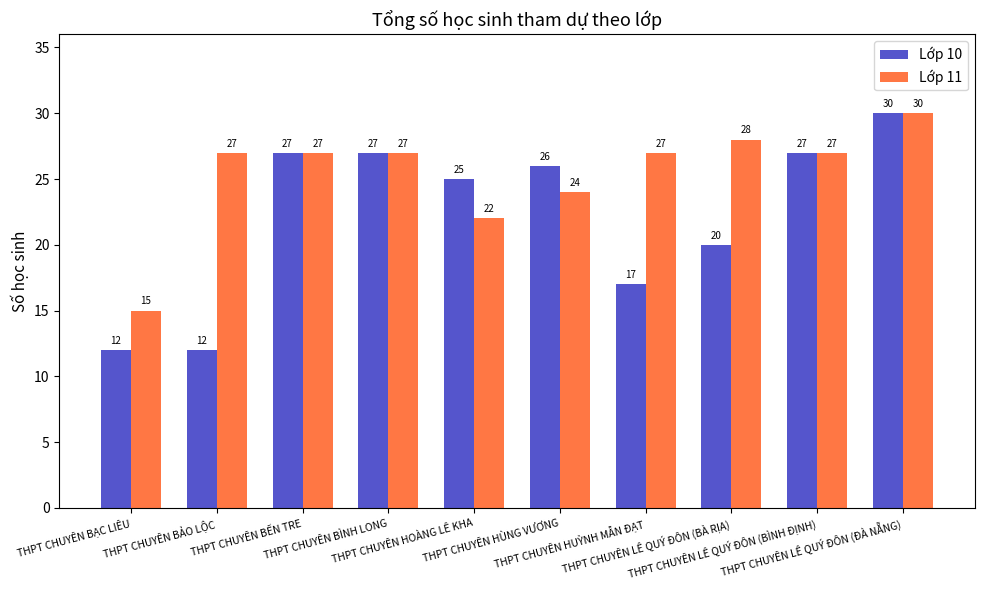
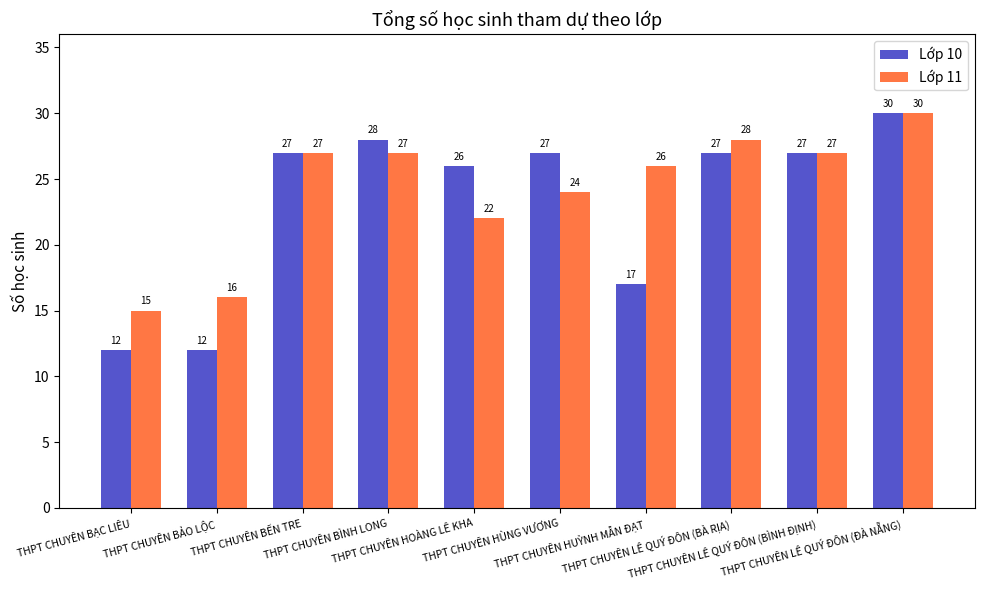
  {
    "Lớp 10": {
      "THPT CHUYÊN BẠC LIÊU": 12,
      "THPT CHUYÊN BẢO LỘC": 12,
      "THPT CHUYÊN BẾN TRE": 27,
-     "THPT CHUYÊN BÌNH LONG": 27,
-     "THPT CHUYÊN HOÀNG LÊ KHA": 25,
-     "THPT CHUYÊN HÙNG VƯƠNG": 26,
+     "THPT CHUYÊN BÌNH LONG": 28,
+     "THPT CHUYÊN HOÀNG LÊ KHA": 26,
+     "THPT CHUYÊN HÙNG VƯƠNG": 27,
      "THPT CHUYÊN HUỲNH MẪN ĐẠT": 17,
-     "THPT CHUYÊN LÊ QUÝ ĐÔN (BÀ RỊA)": 20,
+     "THPT CHUYÊN LÊ QUÝ ĐÔN (BÀ RỊA)": 27,
      "THPT CHUYÊN LÊ QUÝ ĐÔN (BÌNH ĐỊNH)": 27,
      "THPT CHUYÊN LÊ QUÝ ĐÔN (ĐÀ NẴNG)": 30
    },
    "Lớp 11": {
      "THPT CHUYÊN BẠC LIÊU": 15,
-     "THPT CHUYÊN BẢO LỘC": 27,
+     "THPT CHUYÊN BẢO LỘC": 16,
      "THPT CHUYÊN BẾN TRE": 27,
      "THPT CHUYÊN BÌNH LONG": 27,
      "THPT CHUYÊN HOÀNG LÊ KHA": 22,
      "THPT CHUYÊN HÙNG VƯƠNG": 24,
-     "THPT CHUYÊN HUỲNH MẪN ĐẠT": 27,
+     "THPT CHUYÊN HUỲNH MẪN ĐẠT": 26,
      "THPT CHUYÊN LÊ QUÝ ĐÔN (BÀ RỊA)": 28,
      "THPT CHUYÊN LÊ QUÝ ĐÔN (BÌNH ĐỊNH)": 27,
      "THPT CHUYÊN LÊ QUÝ ĐÔN (ĐÀ NẴNG)": 30
    }
  }
